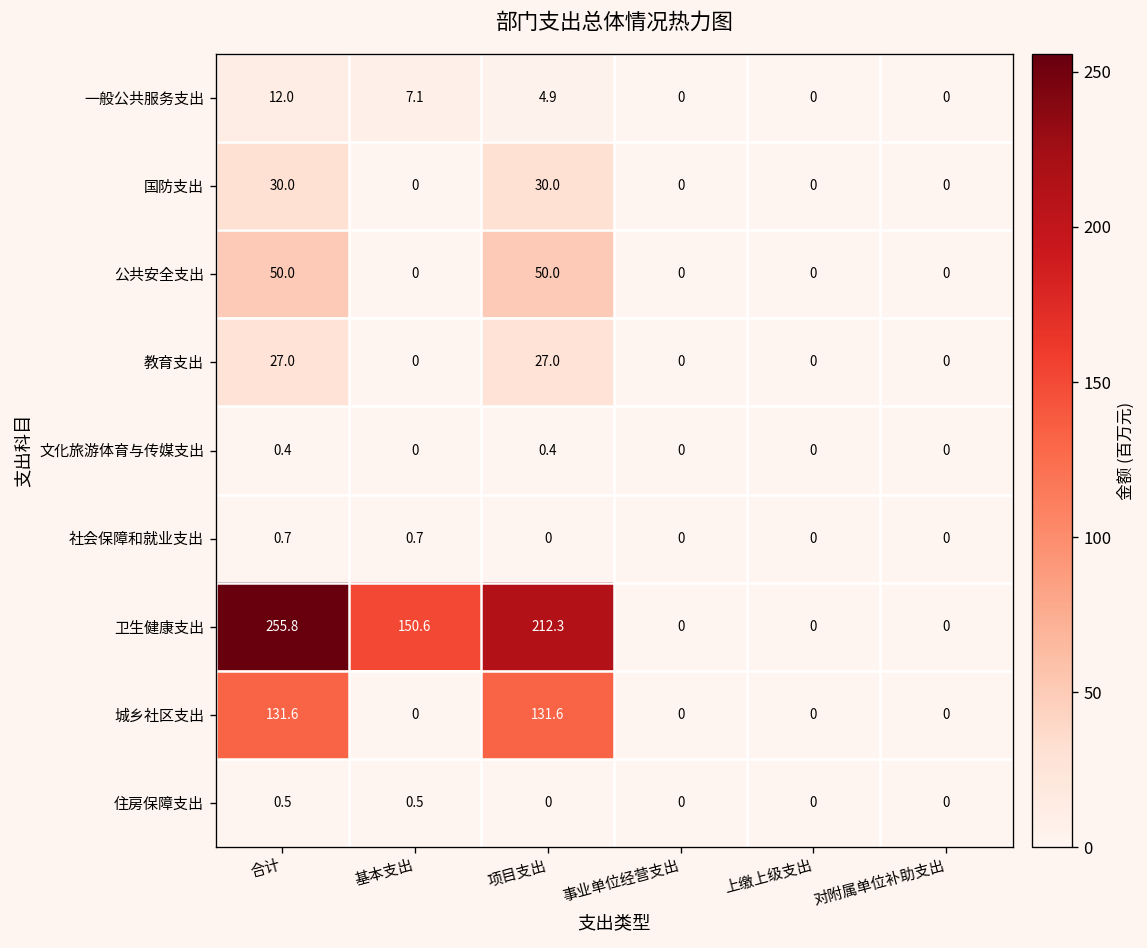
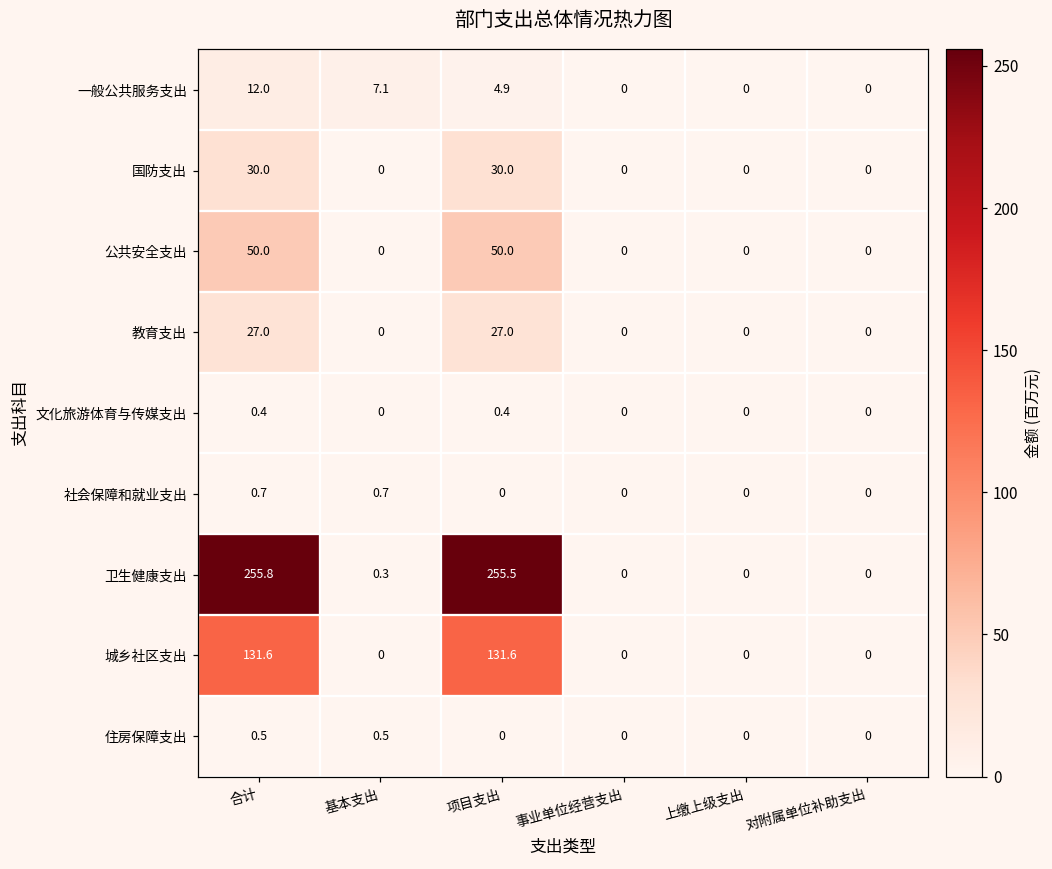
  {
    "一般公共服务支出": {
      "合计": 12.0,
      "基本支出": 7.1,
      "项目支出": 4.9,
      "事业单位经营支出": 0,
      "上缴上级支出": 0,
      "对附属单位补助支出": 0
    },
    "国防支出": {
      "合计": 30.0,
      "基本支出": 0,
      "项目支出": 30.0,
      "事业单位经营支出": 0,
      "上缴上级支出": 0,
      "对附属单位补助支出": 0
    },
    "公共安全支出": {
      "合计": 50.0,
      "基本支出": 0,
      "项目支出": 50.0,
      "事业单位经营支出": 0,
      "上缴上级支出": 0,
      "对附属单位补助支出": 0
    },
    "教育支出": {
      "合计": 27.0,
      "基本支出": 0,
      "项目支出": 27.0,
      "事业单位经营支出": 0,
      "上缴上级支出": 0,
      "对附属单位补助支出": 0
    },
    "文化旅游体育与传媒支出": {
      "合计": 0.4,
      "基本支出": 0,
      "项目支出": 0.4,
      "事业单位经营支出": 0,
      "上缴上级支出": 0,
      "对附属单位补助支出": 0
    },
    "社会保障和就业支出": {
      "合计": 0.7,
      "基本支出": 0.7,
      "项目支出": 0,
      "事业单位经营支出": 0,
      "上缴上级支出": 0,
      "对附属单位补助支出": 0
    },
    "卫生健康支出": {
      "合计": 255.8,
-     "基本支出": 150.6,
-     "项目支出": 212.3,
+     "基本支出": 0.3,
+     "项目支出": 255.5,
      "事业单位经营支出": 0,
      "上缴上级支出": 0,
      "对附属单位补助支出": 0
    },
    "城乡社区支出": {
      "合计": 131.6,
      "基本支出": 0,
      "项目支出": 131.6,
      "事业单位经营支出": 0,
      "上缴上级支出": 0,
      "对附属单位补助支出": 0
    },
    "住房保障支出": {
      "合计": 0.5,
      "基本支出": 0.5,
      "项目支出": 0,
      "事业单位经营支出": 0,
      "上缴上级支出": 0,
      "对附属单位补助支出": 0
    }
  }
